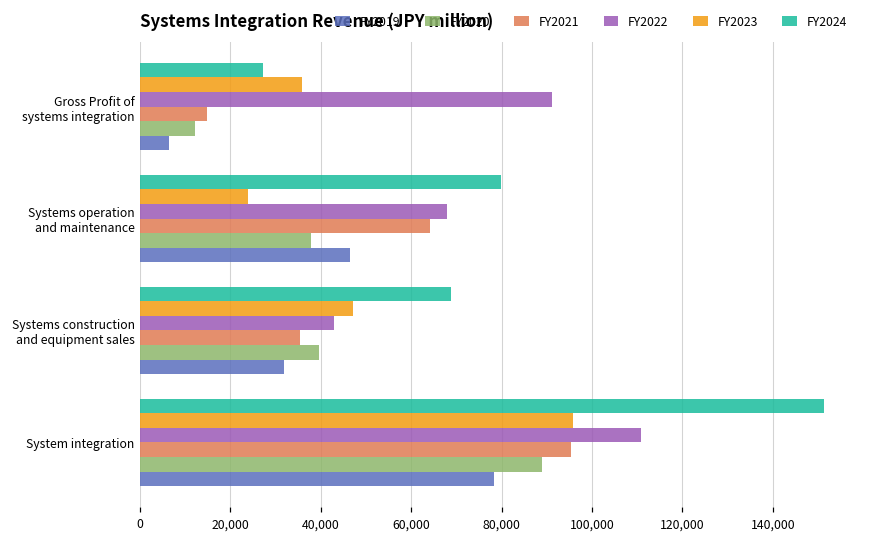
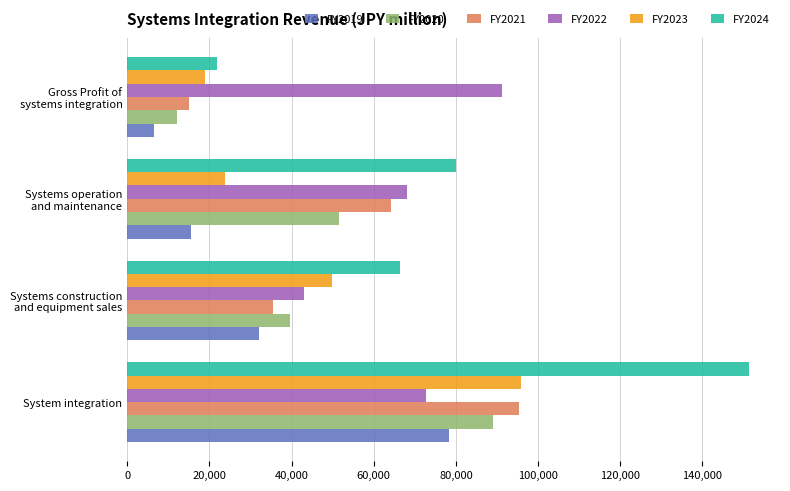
  {
    "FY2019": {
      "Gross Profit of systems integration": "7,000",
-     "Systems operation and maintenance": "46,000",
+     "Systems operation and maintenance": "16,000",
      "Systems construction and equipment sales": "32,000",
      "System integration": "78,000"
    },
    "FY2020": {
      "Gross Profit of systems integration": "12,000",
-     "Systems operation and maintenance": "38,000",
+     "Systems operation and maintenance": "52,000",
      "Systems construction and equipment sales": "40,000",
      "System integration": "89,000"
    },
    "FY2021": {
      "Gross Profit of systems integration": "15,000",
      "Systems operation and maintenance": "64,000",
      "Systems construction and equipment sales": "35,000",
      "System integration": "95,000"
    },
    "FY2022": {
      "Gross Profit of systems integration": "91,000",
      "Systems operation and maintenance": "68,000",
      "Systems construction and equipment sales": "43,000",
-     "System integration": "111,000"
+     "System integration": "73,000"
    },
    "FY2023": {
-     "Gross Profit of systems integration": "36,000",
+     "Gross Profit of systems integration": "19,000",
      "Systems operation and maintenance": "24,000",
-     "Systems construction and equipment sales": "47,000",
+     "Systems construction and equipment sales": "50,000",
      "System integration": "96,000"
    },
    "FY2024": {
-     "Gross Profit of systems integration": "27,000",
+     "Gross Profit of systems integration": "22,000",
      "Systems operation and maintenance": "80,000",
-     "Systems construction and equipment sales": "69,000",
+     "Systems construction and equipment sales": "66,000",
      "System integration": "151,000"
    }
  }
